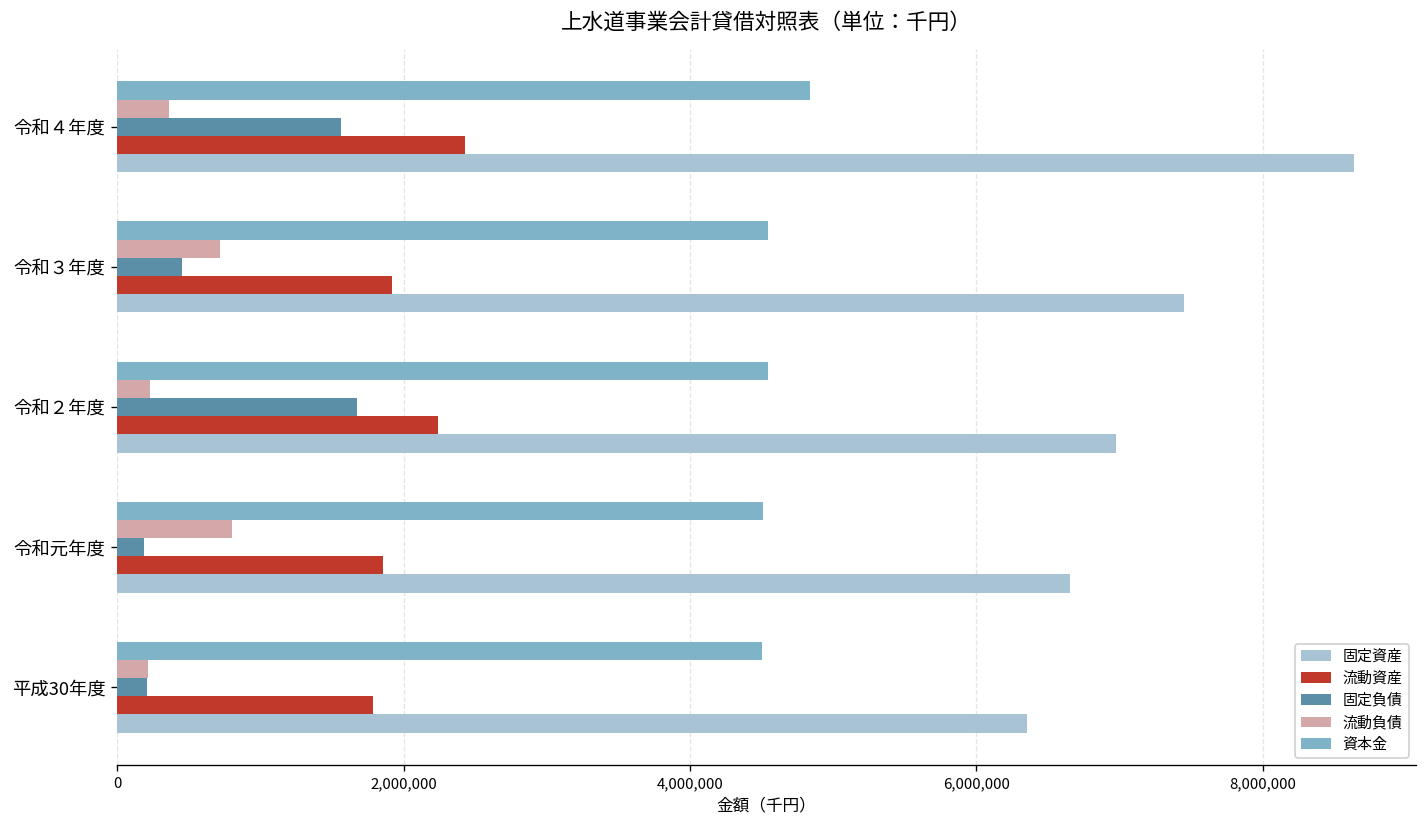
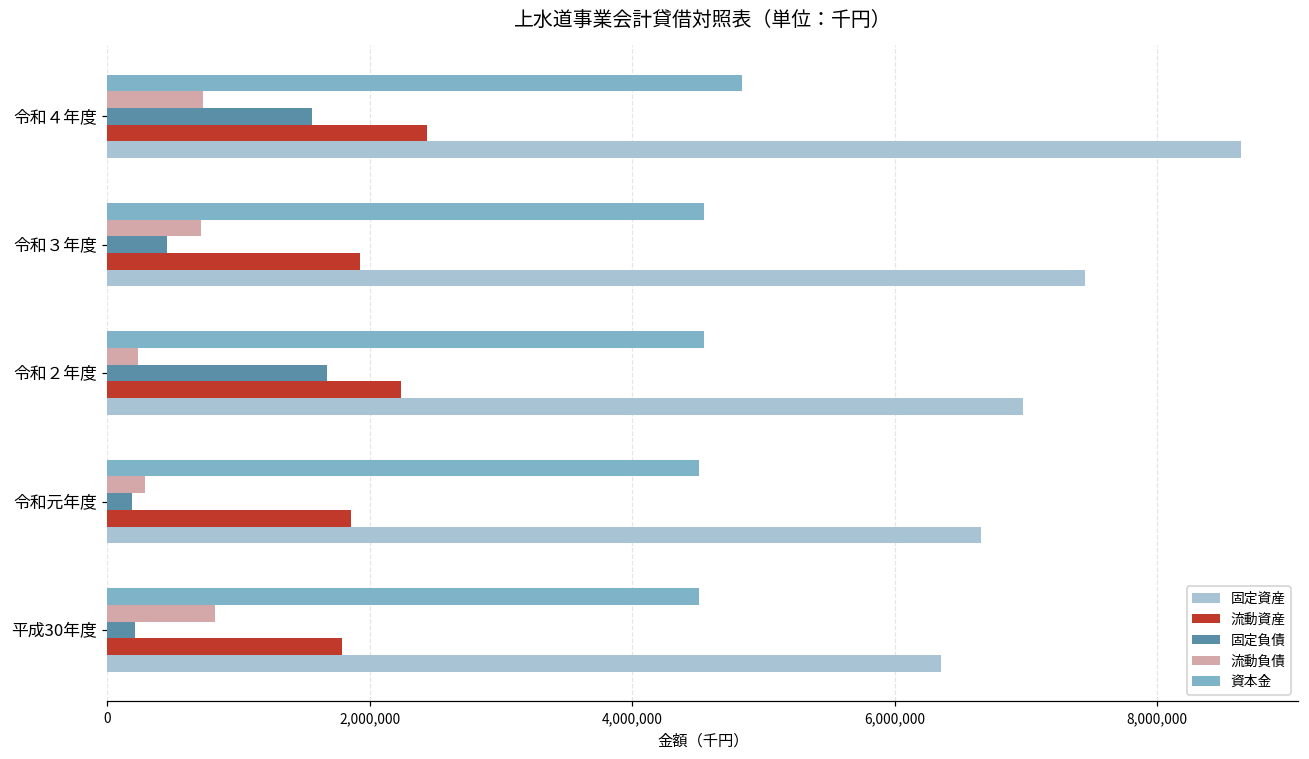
  {
    "流動資産": {
      "令和４年度": "2,430,000",
      "令和３年度": "1,920,000",
      "令和２年度": "2,240,000",
      "令和元年度": "1,850,000",
      "平成30年度": "1,790,000"
    },
    "固定負債": {
      "令和４年度": "1,560,000",
      "令和３年度": "450,000",
      "令和２年度": "1,680,000",
      "令和元年度": "190,000",
      "平成30年度": "210,000"
    },
    "流動負債": {
-     "令和４年度": "360,000",
+     "令和４年度": "730,000",
      "令和３年度": "720,000",
      "令和２年度": "230,000",
-     "令和元年度": "800,000",
-     "平成30年度": "210,000"
+     "令和元年度": "290,000",
+     "平成30年度": "820,000"
    }
  }
